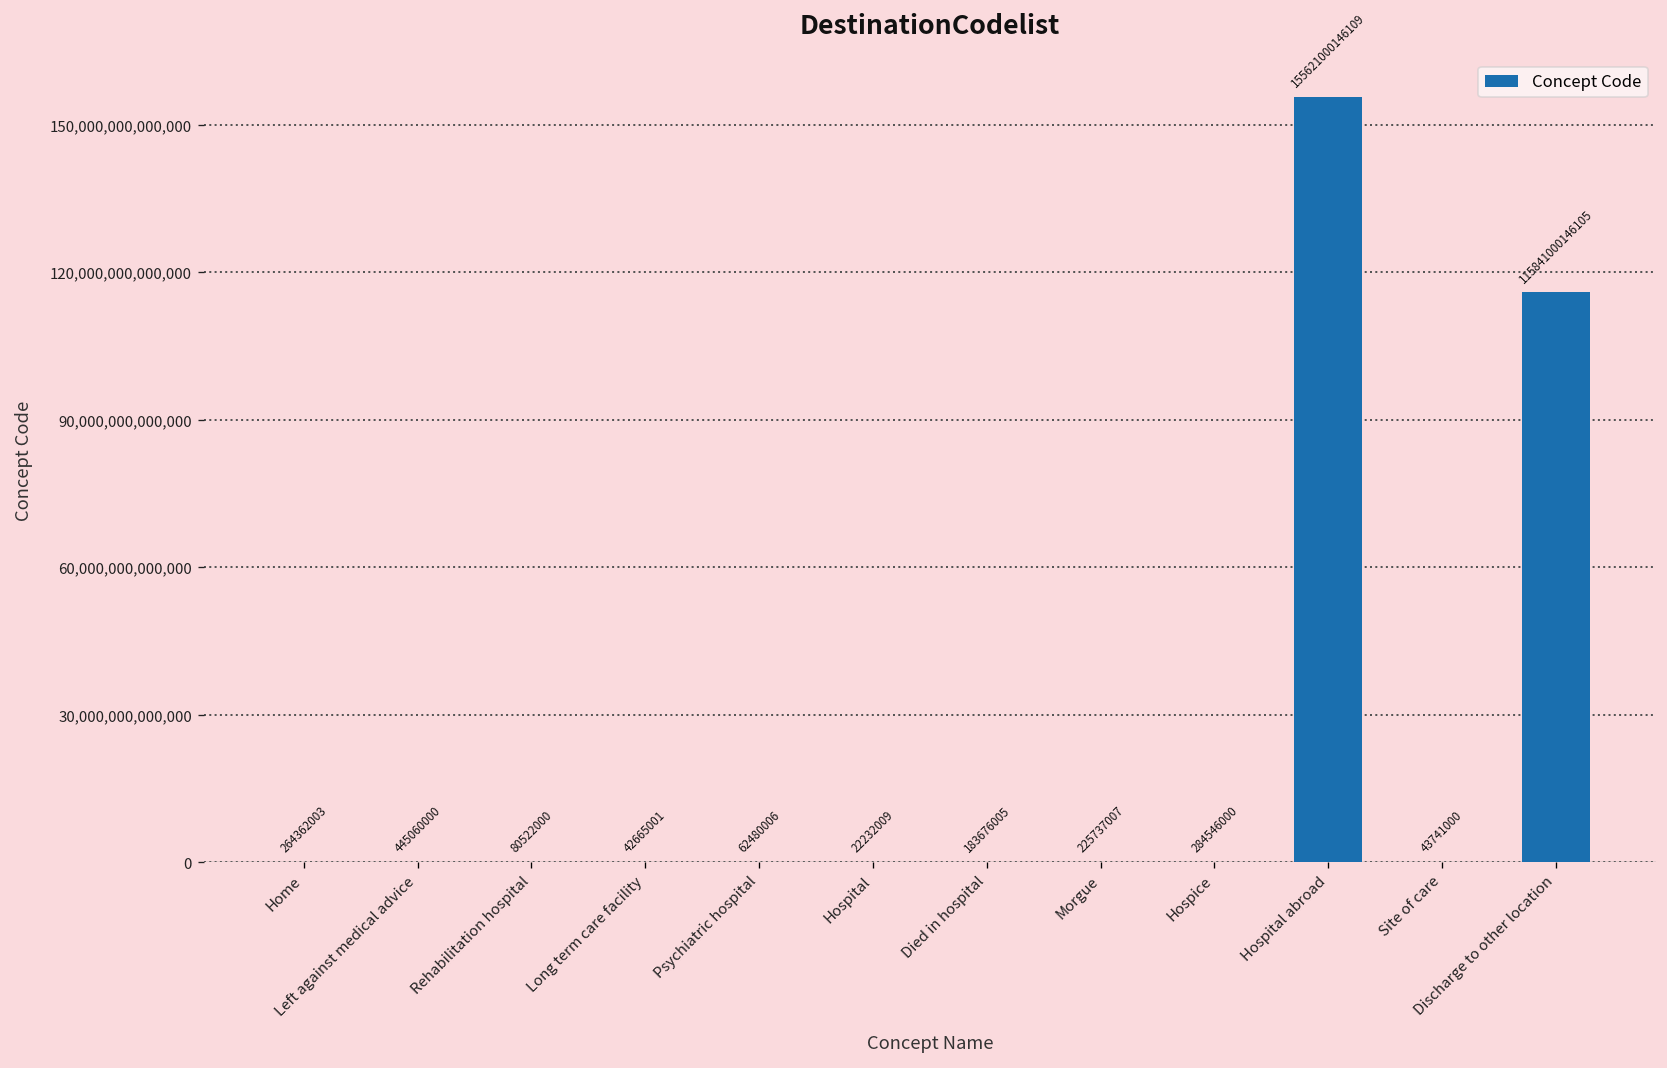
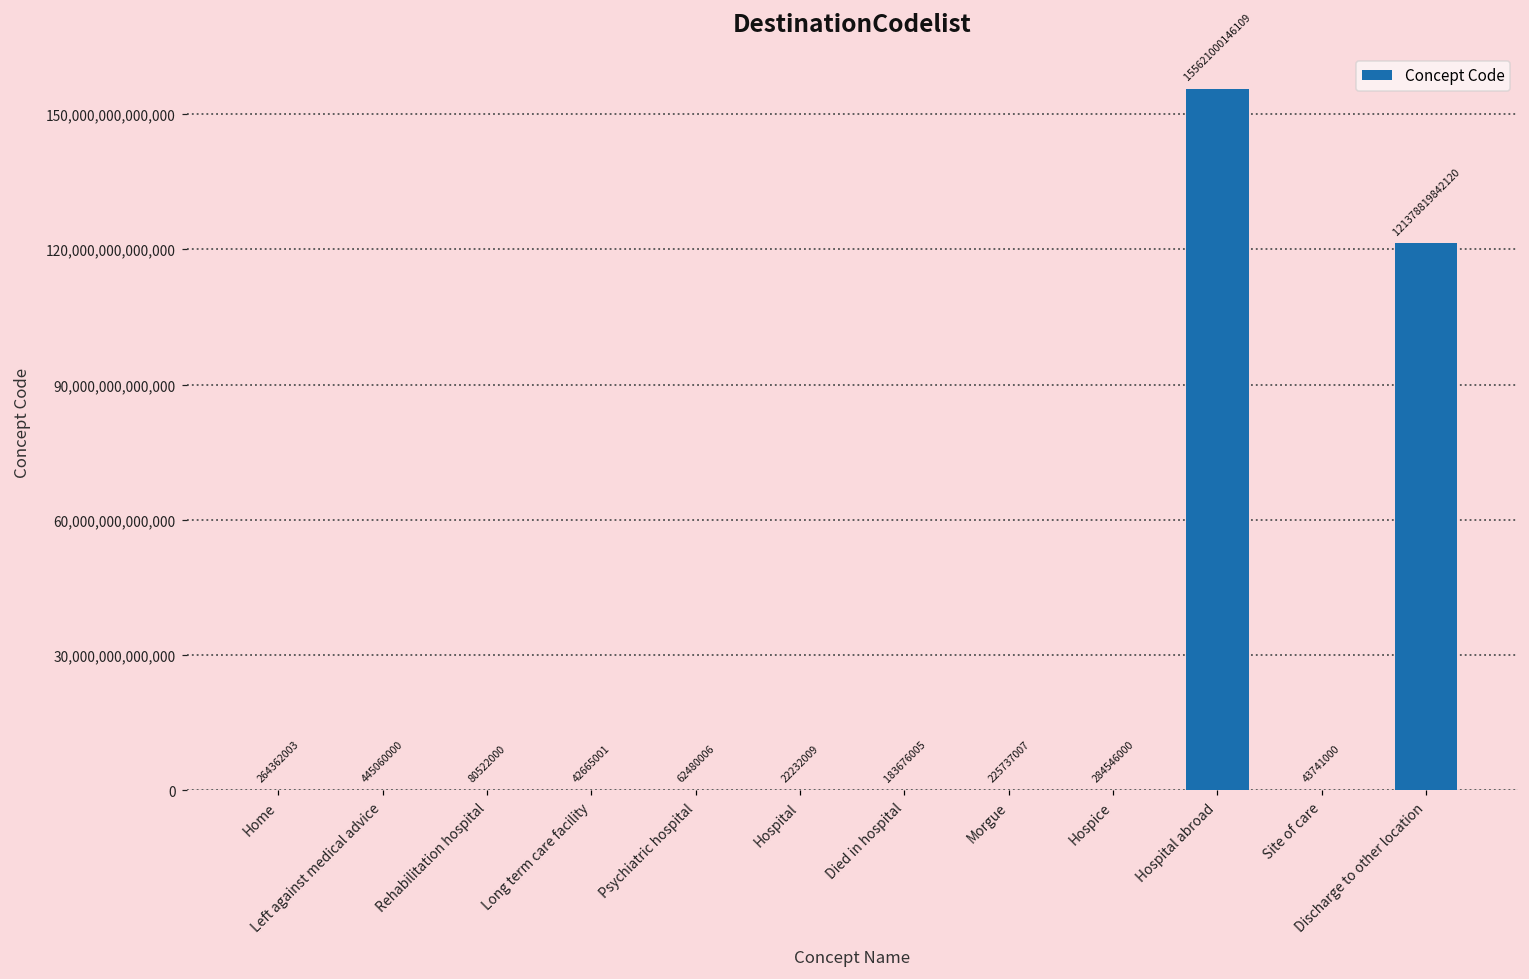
  {
    "Home": 264362003,
    "Left against medical advice": 445060000,
    "Rehabilitation hospital": 80522000,
    "Long term care facility": 42665001,
    "Psychiatric hospital": 62480006,
    "Hospital": 22232009,
    "Died in hospital": 183676005,
    "Morgue": 225737007,
    "Hospice": 284546000,
    "Hospital abroad": 155621000146109,
    "Site of care": 43741000,
-   "Discharge to other location": 115841000146105
+   "Discharge to other location": 121378819842120
  }
